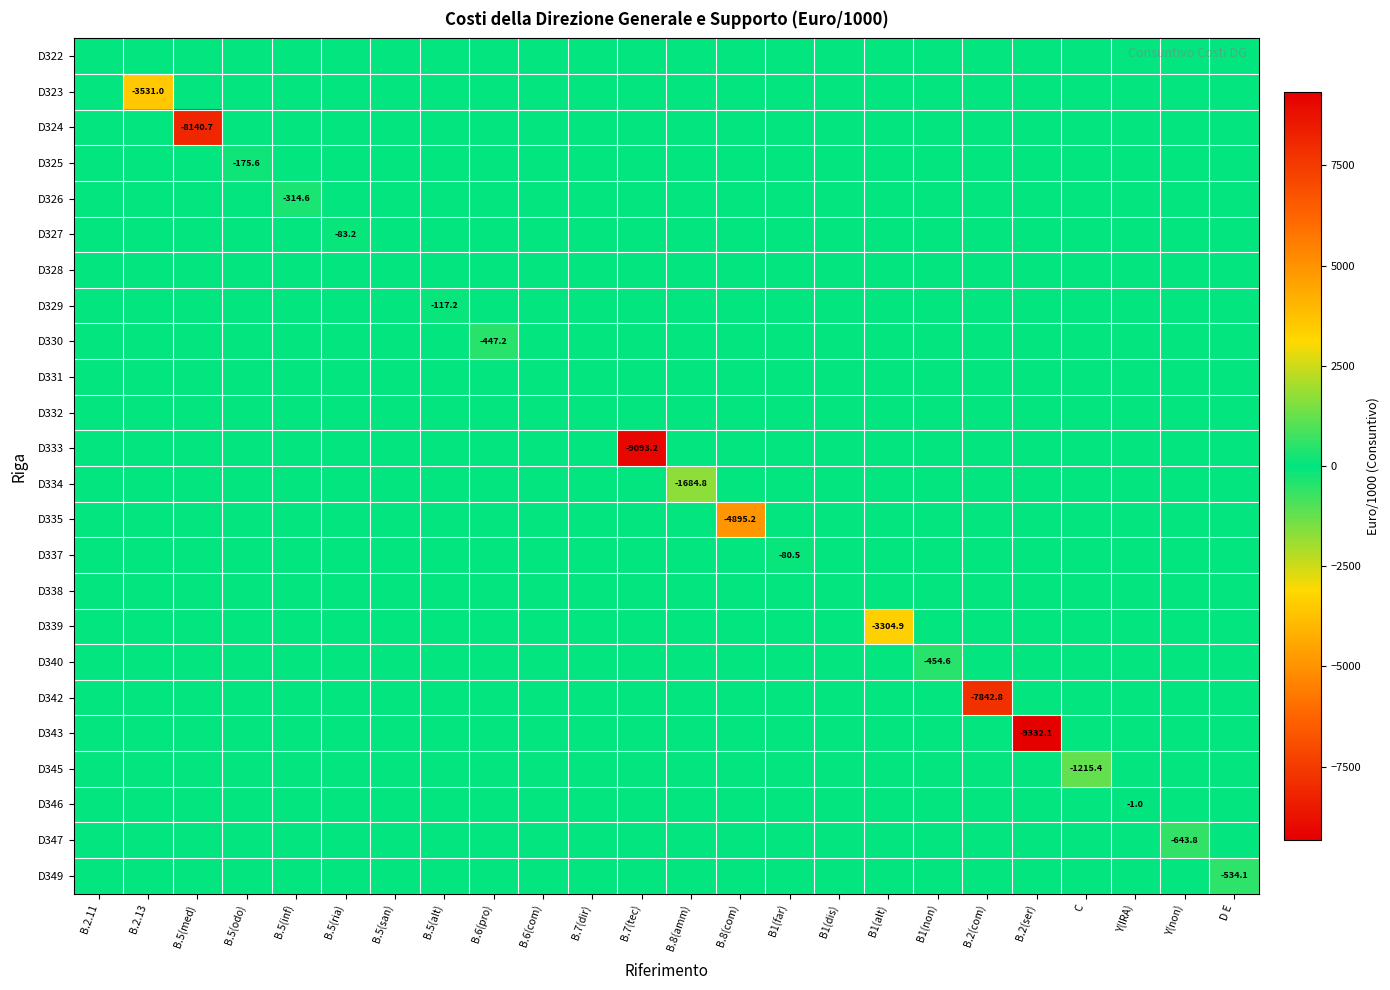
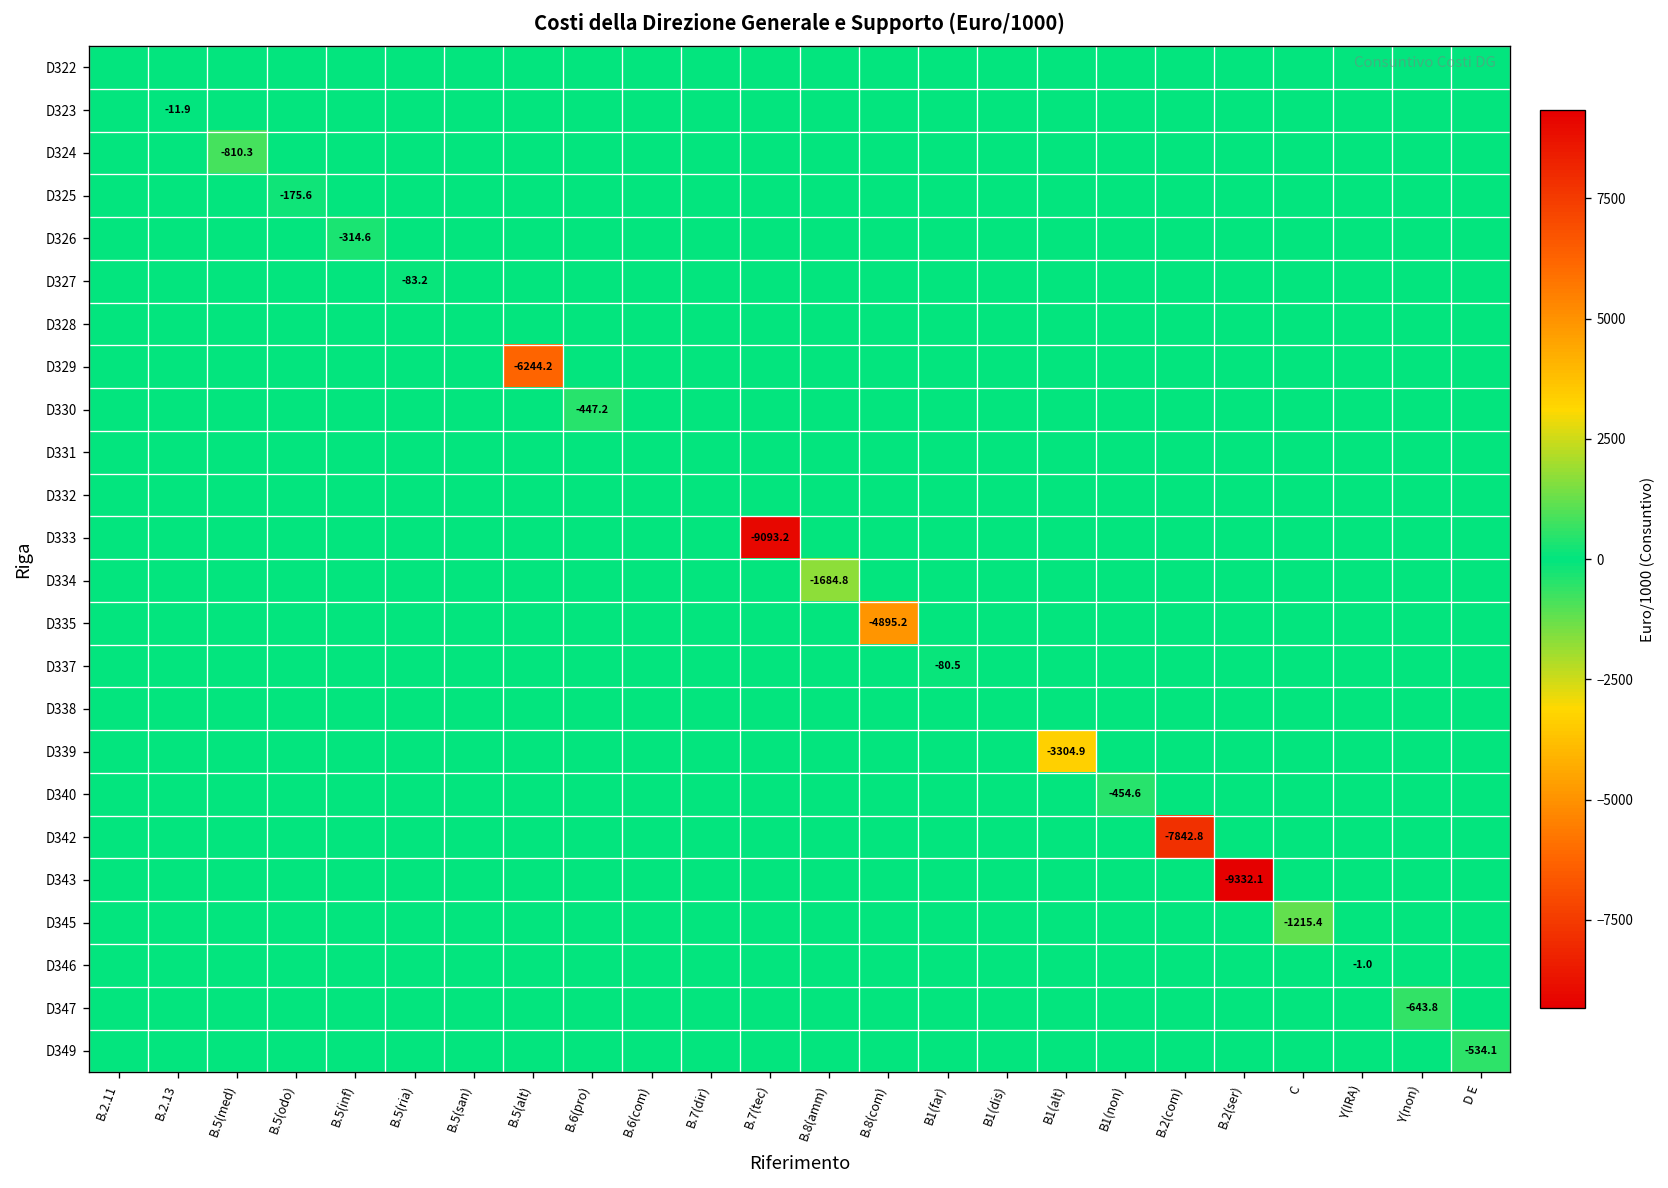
  {
    "D323": {
-     "B.2.13": -3531.0
+     "B.2.13": -11.9
    },
    "D324": {
-     "B.5(med)": -8140.7
+     "B.5(med)": -810.3
    },
    "D325": {
      "B.5(odo)": -175.6
    },
    "D326": {
      "B.5(inf)": -314.6
    },
    "D327": {
      "B.5(ria)": -83.2
    },
    "D329": {
-     "B.5(alt)": -117.2
+     "B.5(alt)": -6244.2
    },
    "D330": {
      "B.6(pro)": -447.2
    },
    "D333": {
      "B.7(tec)": -9093.2
    },
    "D334": {
      "B.8(amm)": -1684.8
    },
    "D335": {
      "B.8(com)": -4895.2
    },
    "D337": {
      "B1(far)": -80.5
    },
    "D339": {
      "B1(alt)": -3304.9
    },
    "D340": {
      "B1(non)": -454.6
    },
    "D342": {
      "B.2(com)": -7842.8
    },
    "D343": {
      "B.2(ser)": -9332.1
    },
    "D345": {
      "C": -1215.4
    },
    "D346": {
      "Y(IRA)": -1.0
    },
    "D347": {
      "Y(non)": -643.8
    },
    "D349": {
      "D E": -534.1
    }
  }
